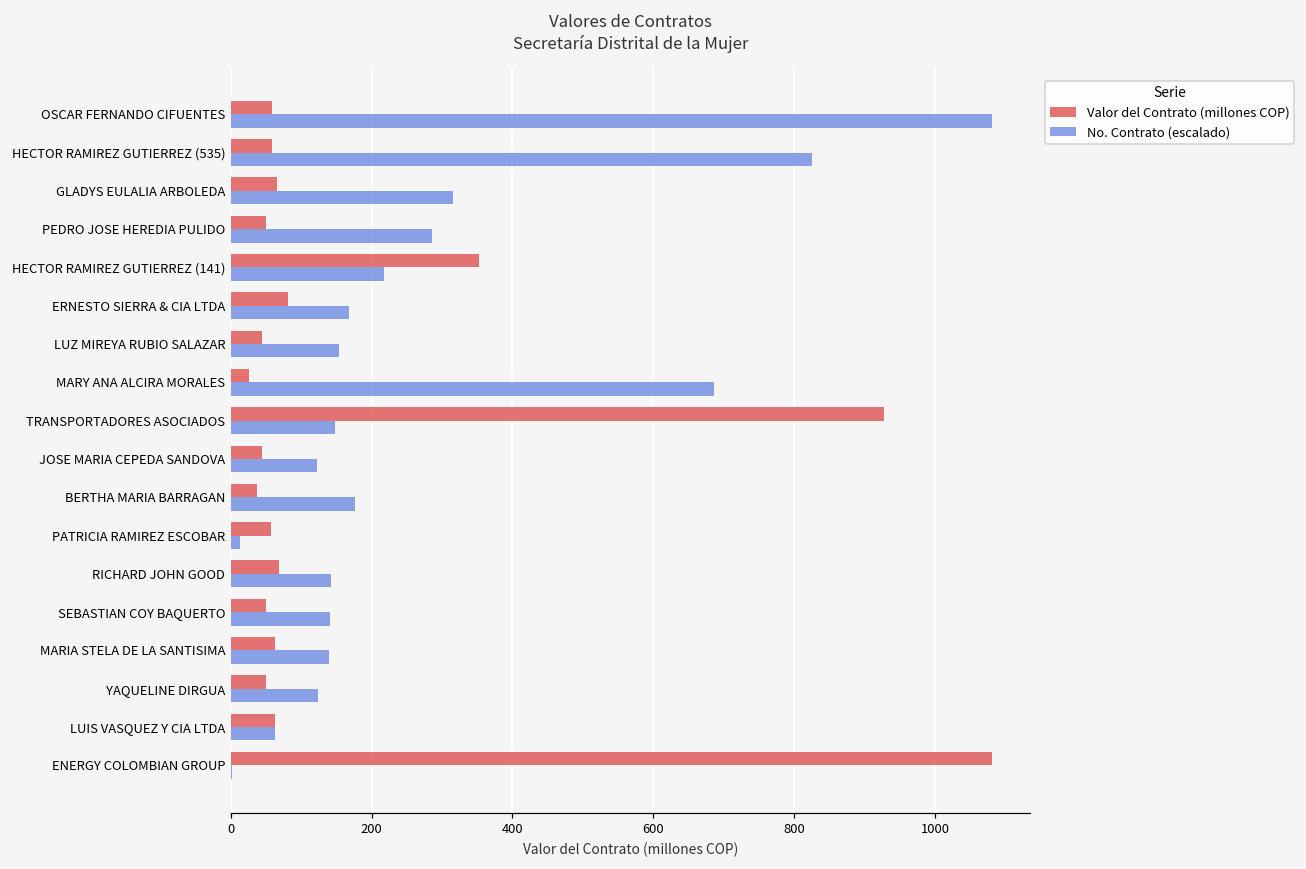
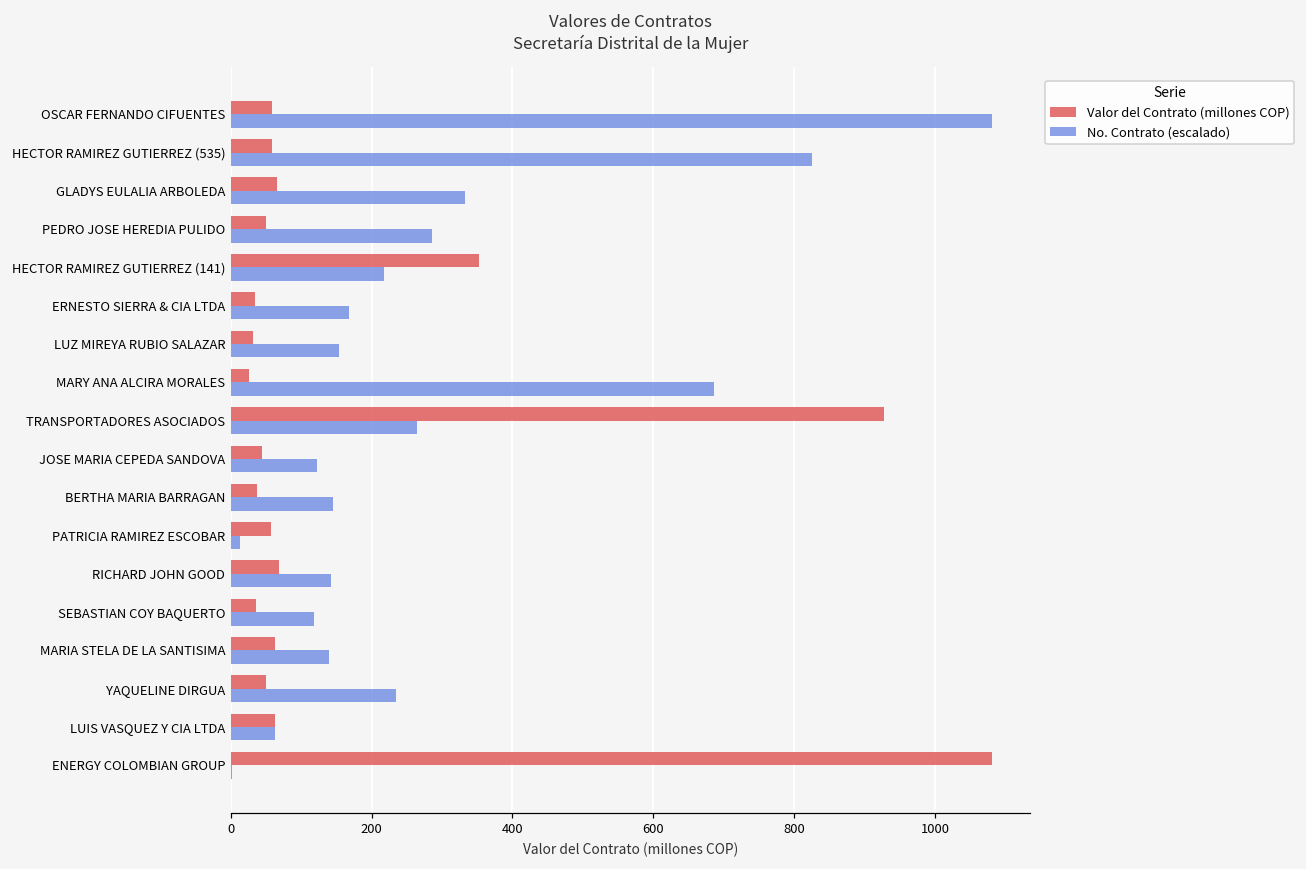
  {
    "Valor del Contrato (millones COP)": {
      "OSCAR FERNANDO CIFUENTES": 60,
      "HECTOR RAMIREZ GUTIERREZ (535)": 60,
      "GLADYS EULALIA ARBOLEDA": 70,
      "PEDRO JOSE HEREDIA PULIDO": 50,
      "HECTOR RAMIREZ GUTIERREZ (141)": 350,
-     "ERNESTO SIERRA & CIA LTDA": 80,
-     "LUZ MIREYA RUBIO SALAZAR": 40,
+     "ERNESTO SIERRA & CIA LTDA": 40,
+     "LUZ MIREYA RUBIO SALAZAR": 30,
      "MARY ANA ALCIRA MORALES": 30,
      "TRANSPORTADORES ASOCIADOS": 930,
      "JOSE MARIA CEPEDA SANDOVA": 40,
      "BERTHA MARIA BARRAGAN": 40,
      "PATRICIA RAMIREZ ESCOBAR": 60,
      "RICHARD JOHN GOOD": 70,
-     "SEBASTIAN COY BAQUERTO": 50,
+     "SEBASTIAN COY BAQUERTO": 40,
      "MARIA STELA DE LA SANTISIMA": 60,
      "YAQUELINE DIRGUA": 50,
      "LUIS VASQUEZ Y CIA LTDA": 60,
      "ENERGY COLOMBIAN GROUP": 1080
    },
    "No. Contrato (escalado)": {
      "OSCAR FERNANDO CIFUENTES": 1080,
      "HECTOR RAMIREZ GUTIERREZ (535)": 830,
-     "GLADYS EULALIA ARBOLEDA": 320,
+     "GLADYS EULALIA ARBOLEDA": 330,
      "PEDRO JOSE HEREDIA PULIDO": 290,
      "HECTOR RAMIREZ GUTIERREZ (141)": 220,
      "ERNESTO SIERRA & CIA LTDA": 170,
      "LUZ MIREYA RUBIO SALAZAR": 150,
      "MARY ANA ALCIRA MORALES": 690,
-     "TRANSPORTADORES ASOCIADOS": 150,
+     "TRANSPORTADORES ASOCIADOS": 260,
      "JOSE MARIA CEPEDA SANDOVA": 120,
-     "BERTHA MARIA BARRAGAN": 180,
+     "BERTHA MARIA BARRAGAN": 150,
      "PATRICIA RAMIREZ ESCOBAR": 10,
      "RICHARD JOHN GOOD": 140,
-     "SEBASTIAN COY BAQUERTO": 140,
+     "SEBASTIAN COY BAQUERTO": 120,
      "MARIA STELA DE LA SANTISIMA": 140,
-     "YAQUELINE DIRGUA": 120,
+     "YAQUELINE DIRGUA": 230,
      "LUIS VASQUEZ Y CIA LTDA": 60
    }
  }
